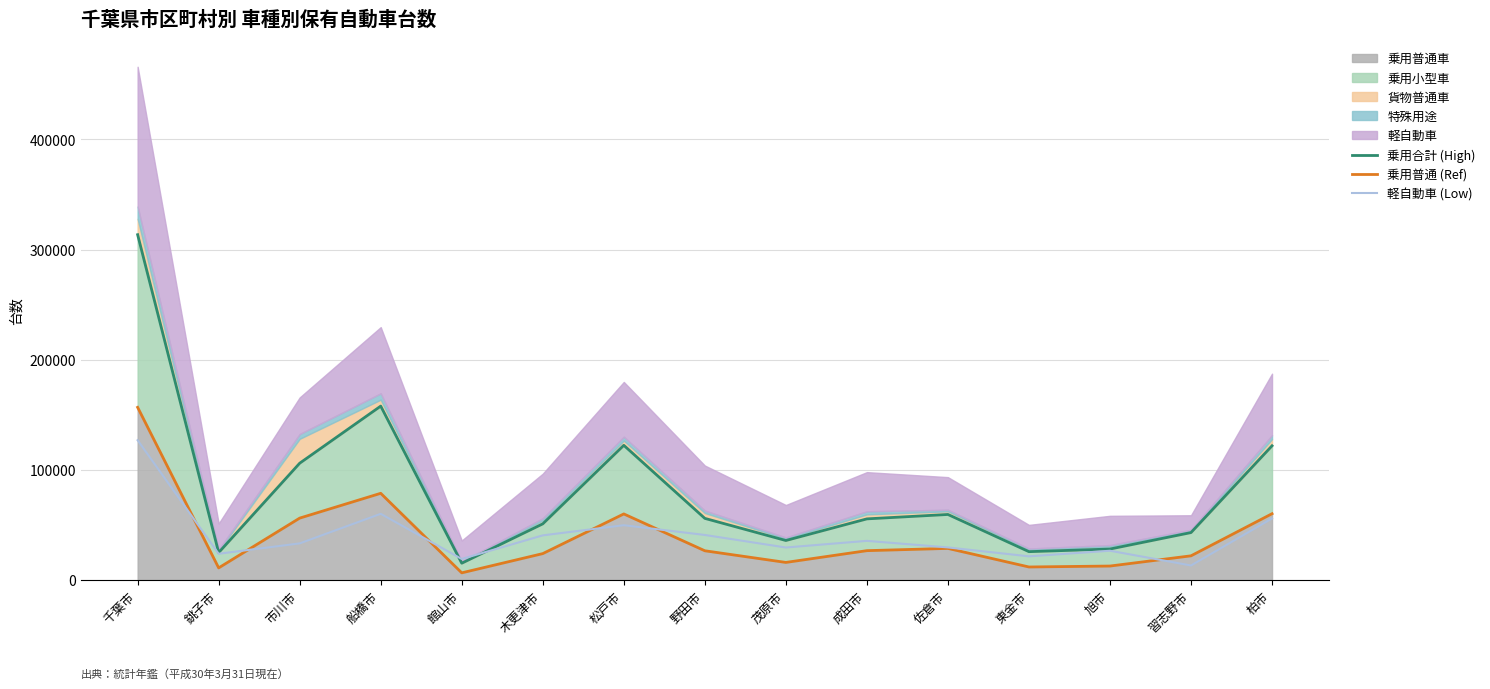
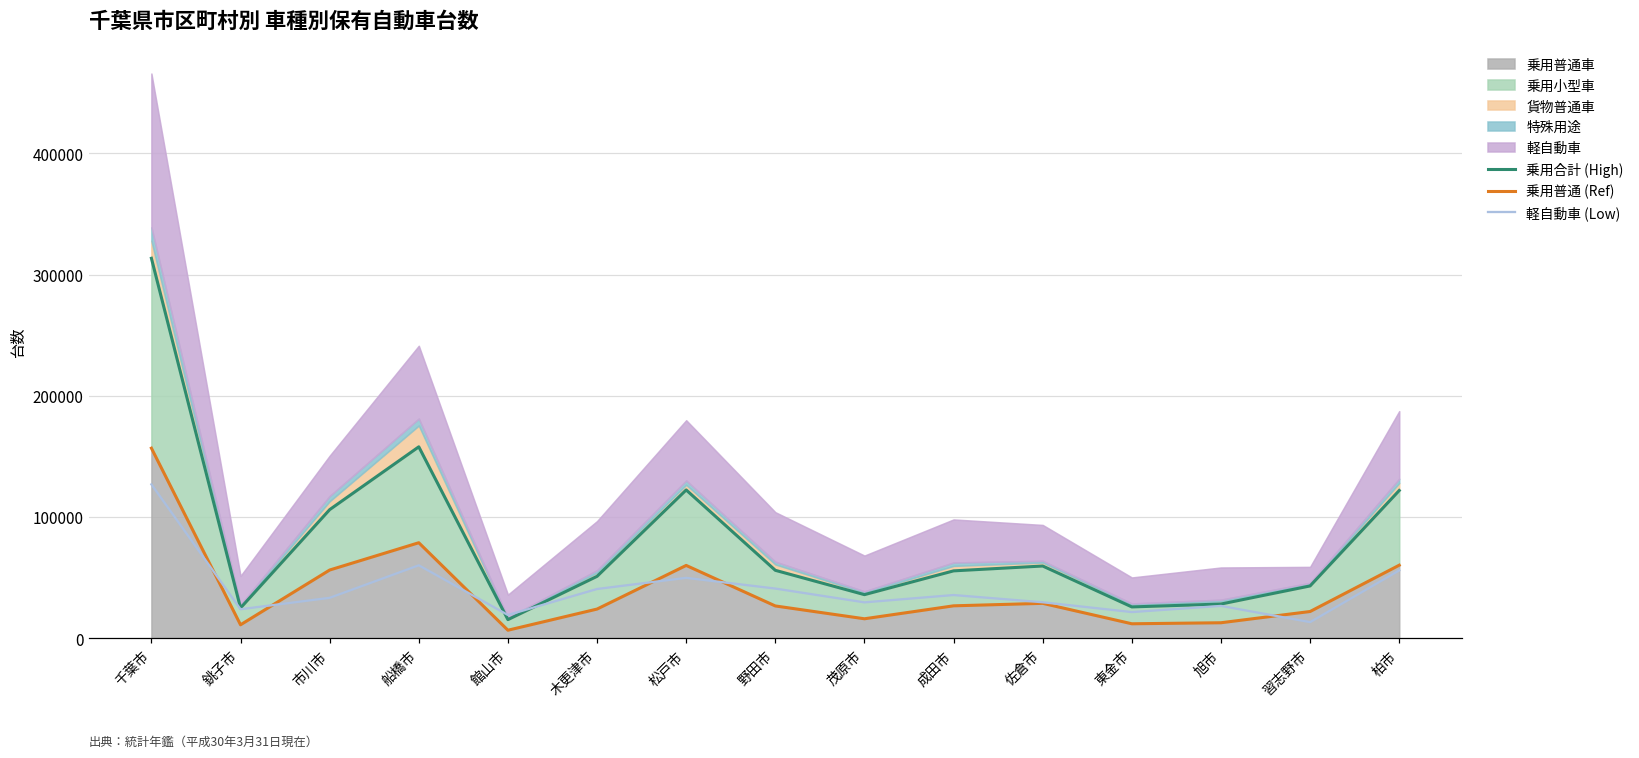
  {
    "貨物普通車": {
      "千葉市": 14000,
-     "市川市": 22000,
-     "船橋市": 6000,
+     "市川市": 7000,
+     "船橋市": 18000,
      "松戸市": 4000,
      "成田市": 4000,
      "柏市": 6000
    }
  }
